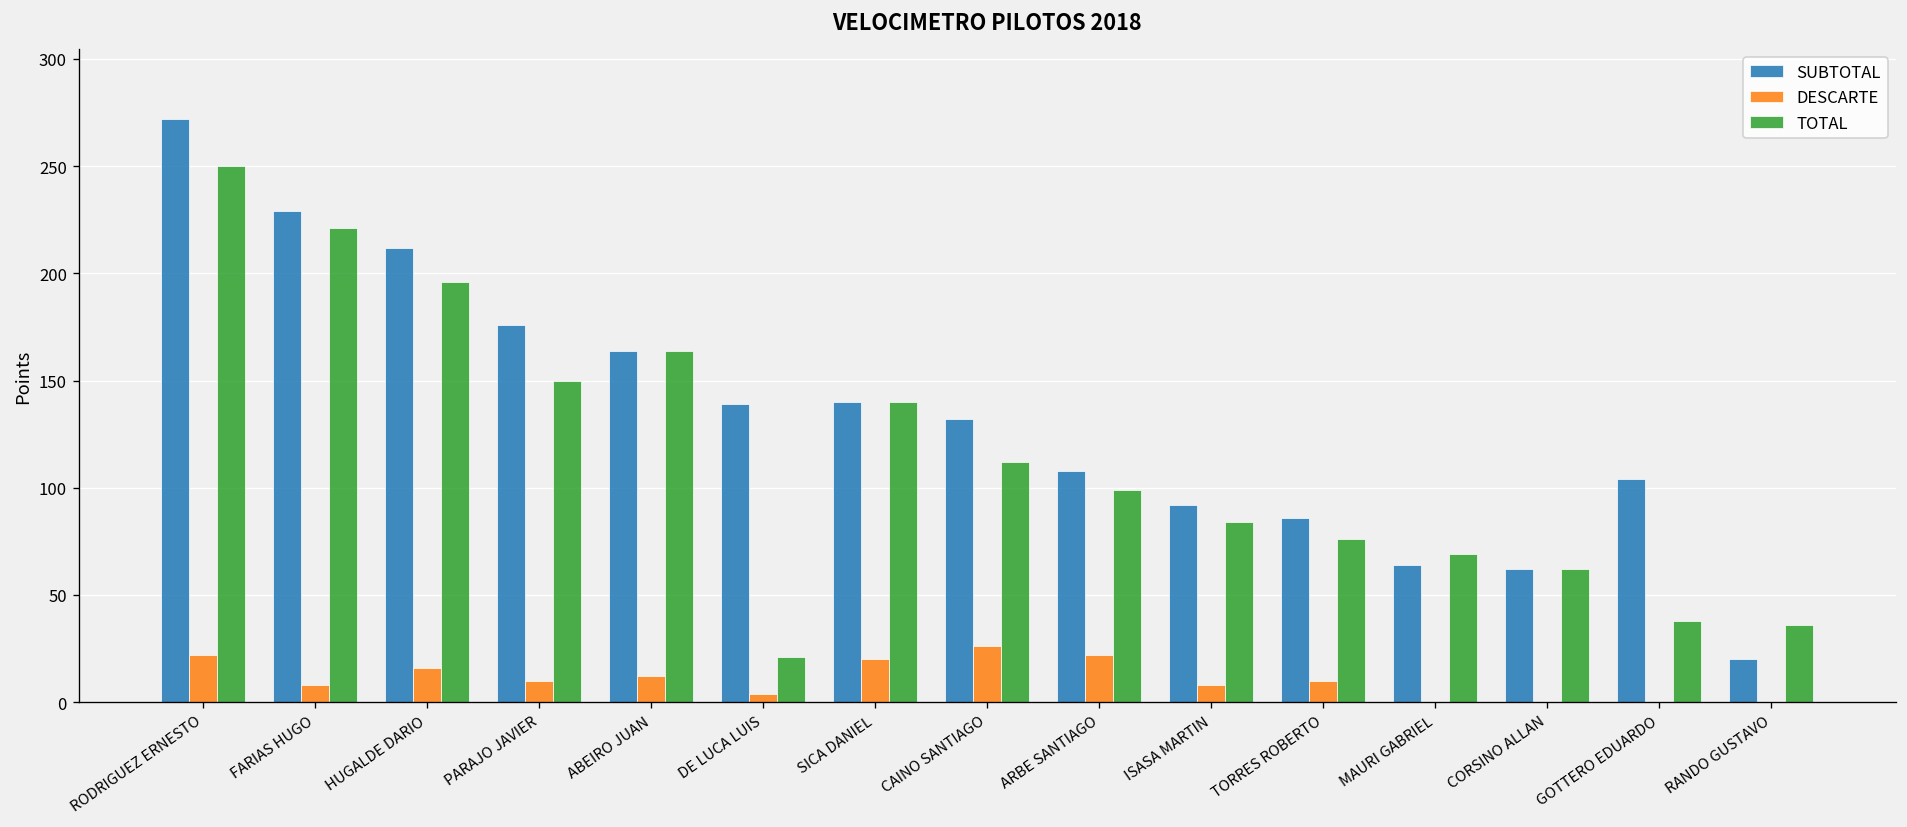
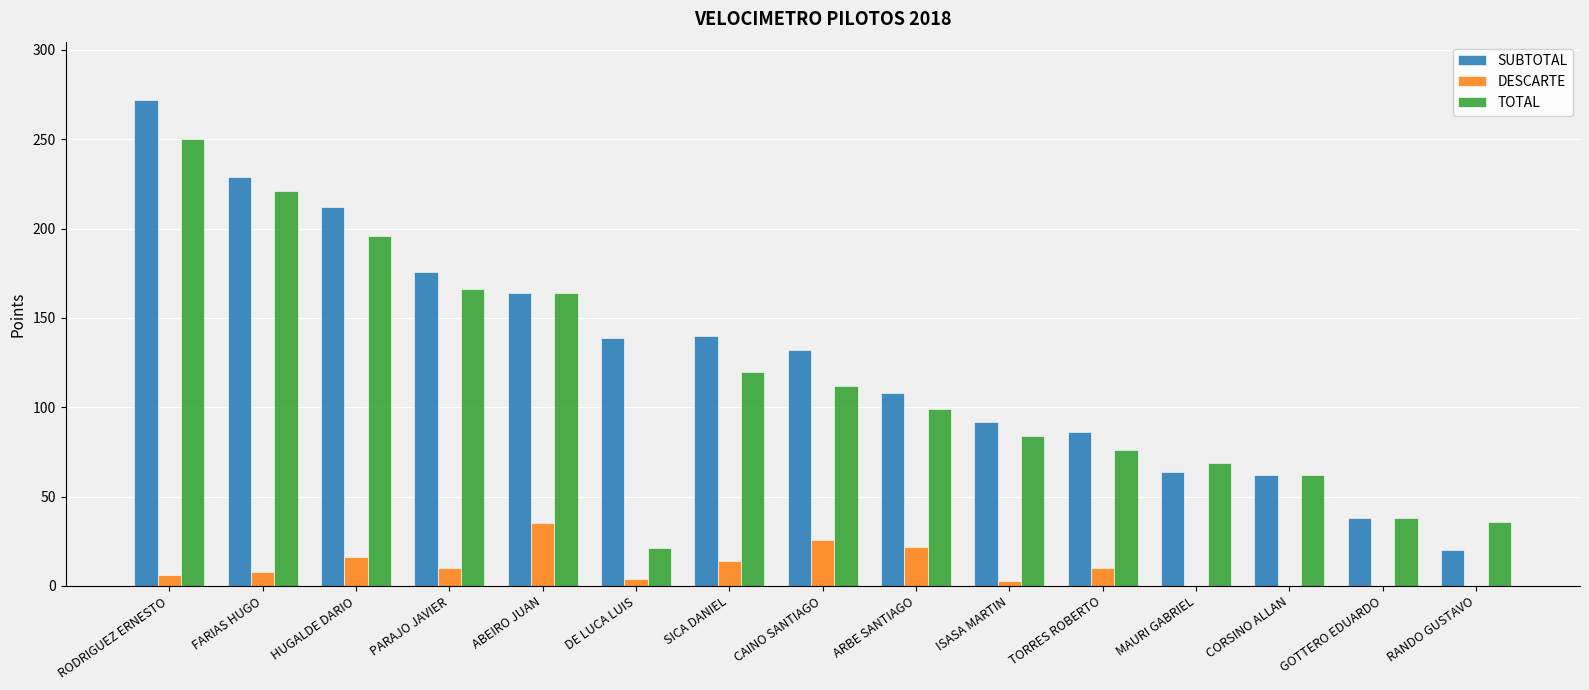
  {
    "SUBTOTAL": {
      "RODRIGUEZ ERNESTO": 272,
      "FARIAS HUGO": 229,
      "HUGALDE DARIO": 212,
      "PARAJO JAVIER": 176,
      "ABEIRO JUAN": 164,
      "DE LUCA LUIS": 139,
      "SICA DANIEL": 140,
      "CAINO SANTIAGO": 132,
      "ARBE SANTIAGO": 108,
      "ISASA MARTIN": 92,
      "TORRES ROBERTO": 86,
      "MAURI GABRIEL": 64,
      "CORSINO ALLAN": 62,
-     "GOTTERO EDUARDO": 104,
+     "GOTTERO EDUARDO": 38,
      "RANDO GUSTAVO": 20
    },
    "DESCARTE": {
-     "RODRIGUEZ ERNESTO": 22,
+     "RODRIGUEZ ERNESTO": 6,
      "FARIAS HUGO": 8,
      "HUGALDE DARIO": 16,
      "PARAJO JAVIER": 10,
-     "ABEIRO JUAN": 12,
+     "ABEIRO JUAN": 35,
      "DE LUCA LUIS": 4,
-     "SICA DANIEL": 20,
+     "SICA DANIEL": 14,
      "CAINO SANTIAGO": 26,
      "ARBE SANTIAGO": 22,
-     "ISASA MARTIN": 8,
+     "ISASA MARTIN": 3,
      "TORRES ROBERTO": 10,
      "MAURI GABRIEL": 0,
      "CORSINO ALLAN": 0,
      "GOTTERO EDUARDO": 0,
      "RANDO GUSTAVO": 0
    },
    "TOTAL": {
      "RODRIGUEZ ERNESTO": 250,
      "FARIAS HUGO": 221,
      "HUGALDE DARIO": 196,
-     "PARAJO JAVIER": 150,
+     "PARAJO JAVIER": 166,
      "ABEIRO JUAN": 164,
      "DE LUCA LUIS": 21,
-     "SICA DANIEL": 140,
+     "SICA DANIEL": 120,
      "CAINO SANTIAGO": 112,
      "ARBE SANTIAGO": 99,
      "ISASA MARTIN": 84,
      "TORRES ROBERTO": 76,
      "MAURI GABRIEL": 69,
      "CORSINO ALLAN": 62,
      "GOTTERO EDUARDO": 38,
      "RANDO GUSTAVO": 36
    }
  }
